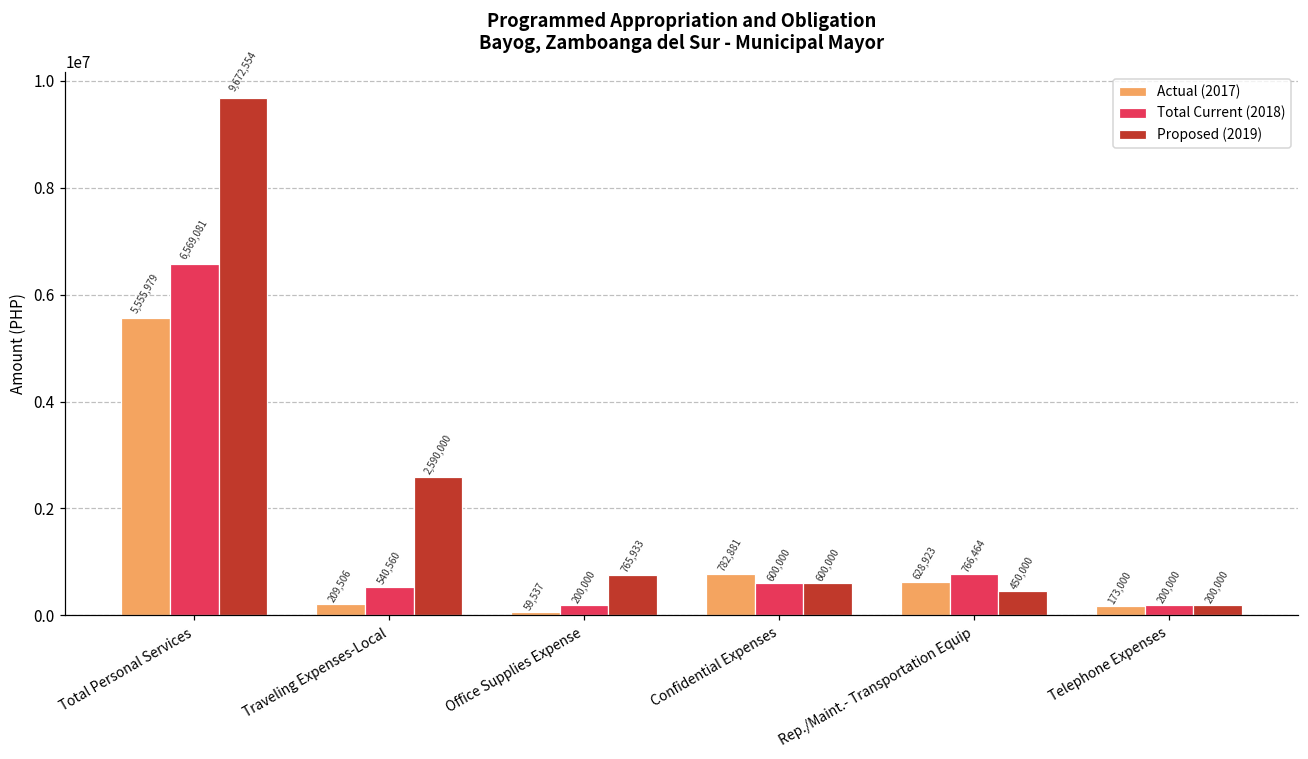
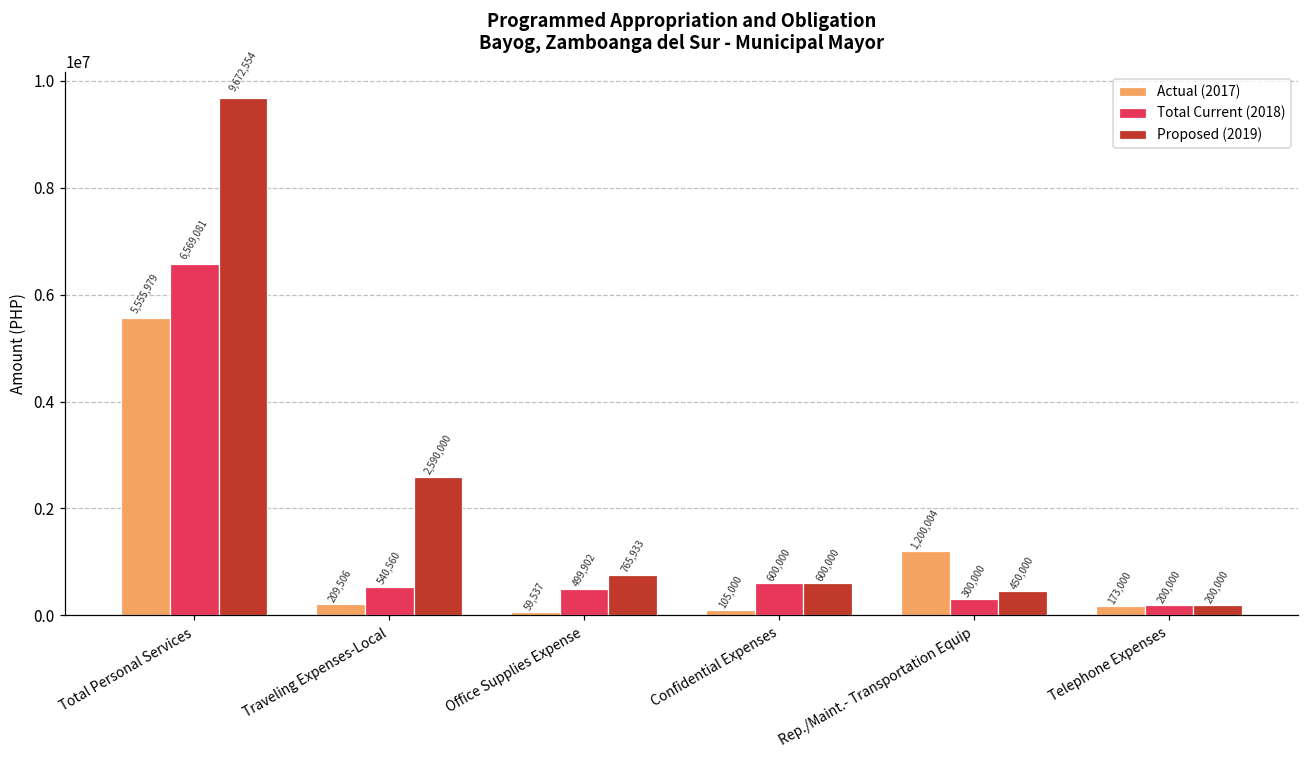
  {
    "Actual (2017)": {
      "Total Personal Services": "5,555,979",
      "Traveling Expenses-Local": "209,506",
      "Office Supplies Expense": "59,537",
-     "Confidential Expenses": "782,881",
-     "Rep./Maint.- Transportation Equip": "628,923",
+     "Confidential Expenses": "105,000",
+     "Rep./Maint.- Transportation Equip": "1,200,004",
      "Telephone Expenses": "173,000"
    },
    "Total Current (2018)": {
      "Total Personal Services": "6,569,081",
      "Traveling Expenses-Local": "540,560",
-     "Office Supplies Expense": "200,000",
+     "Office Supplies Expense": "499,902",
      "Confidential Expenses": "600,000",
-     "Rep./Maint.- Transportation Equip": "766,464",
+     "Rep./Maint.- Transportation Equip": "300,000",
      "Telephone Expenses": "200,000"
    },
    "Proposed (2019)": {
      "Total Personal Services": "9,672,554",
      "Traveling Expenses-Local": "2,590,000",
      "Office Supplies Expense": "765,933",
      "Confidential Expenses": "600,000",
      "Rep./Maint.- Transportation Equip": "450,000",
      "Telephone Expenses": "200,000"
    }
  }
